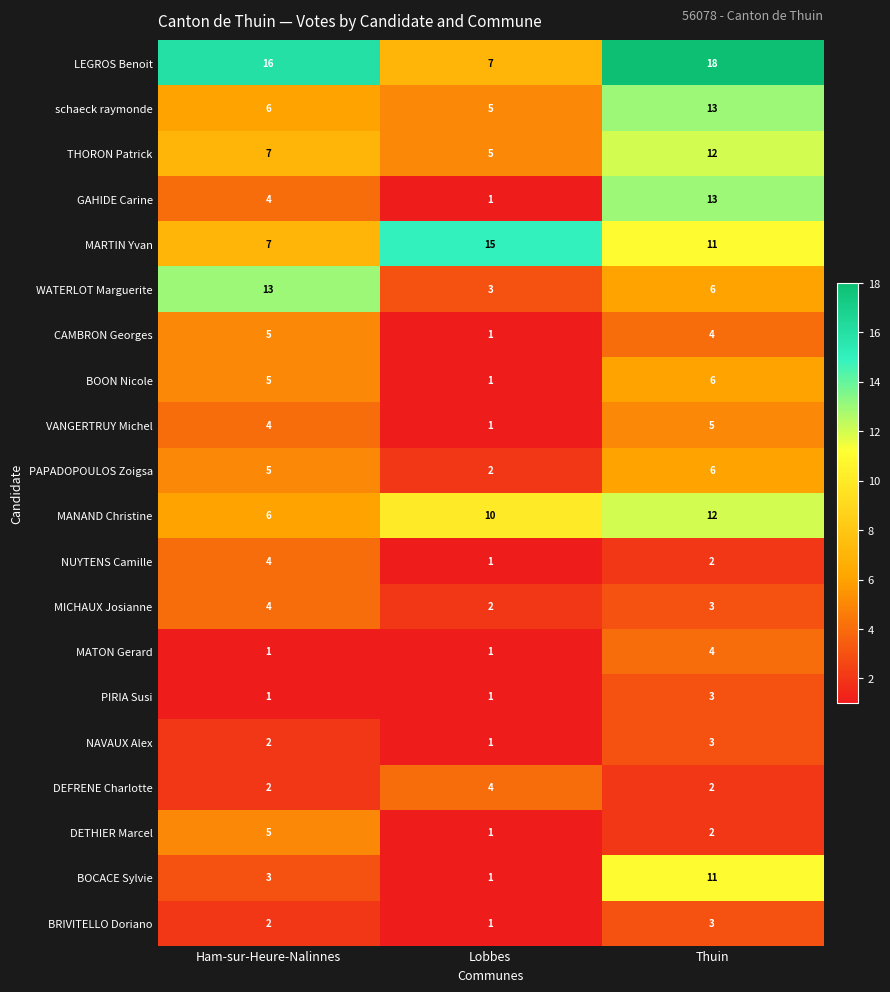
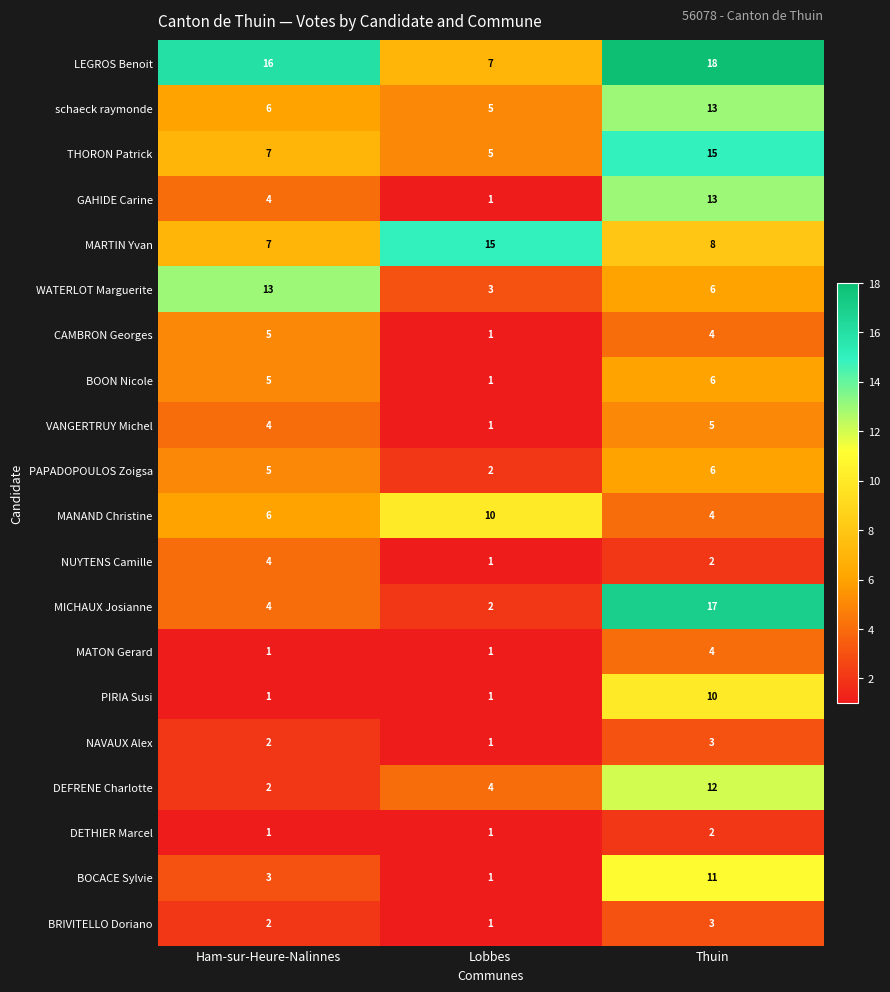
  {
    "LEGROS Benoit": {
      "Ham-sur-Heure-Nalinnes": 16,
      "Lobbes": 7,
      "Thuin": 18
    },
    "schaeck raymonde": {
      "Ham-sur-Heure-Nalinnes": 6,
      "Lobbes": 5,
      "Thuin": 13
    },
    "THORON Patrick": {
      "Ham-sur-Heure-Nalinnes": 7,
      "Lobbes": 5,
-     "Thuin": 12
+     "Thuin": 15
    },
    "GAHIDE Carine": {
      "Ham-sur-Heure-Nalinnes": 4,
      "Lobbes": 1,
      "Thuin": 13
    },
    "MARTIN Yvan": {
      "Ham-sur-Heure-Nalinnes": 7,
      "Lobbes": 15,
-     "Thuin": 11
+     "Thuin": 8
    },
    "WATERLOT Marguerite": {
      "Ham-sur-Heure-Nalinnes": 13,
      "Lobbes": 3,
      "Thuin": 6
    },
    "CAMBRON Georges": {
      "Ham-sur-Heure-Nalinnes": 5,
      "Lobbes": 1,
      "Thuin": 4
    },
    "BOON Nicole": {
      "Ham-sur-Heure-Nalinnes": 5,
      "Lobbes": 1,
      "Thuin": 6
    },
    "VANGERTRUY Michel": {
      "Ham-sur-Heure-Nalinnes": 4,
      "Lobbes": 1,
      "Thuin": 5
    },
    "PAPADOPOULOS Zoigsa": {
      "Ham-sur-Heure-Nalinnes": 5,
      "Lobbes": 2,
      "Thuin": 6
    },
    "MANAND Christine": {
      "Ham-sur-Heure-Nalinnes": 6,
      "Lobbes": 10,
-     "Thuin": 12
+     "Thuin": 4
    },
    "NUYTENS Camille": {
      "Ham-sur-Heure-Nalinnes": 4,
      "Lobbes": 1,
      "Thuin": 2
    },
    "MICHAUX Josianne": {
      "Ham-sur-Heure-Nalinnes": 4,
      "Lobbes": 2,
-     "Thuin": 3
+     "Thuin": 17
    },
    "MATON Gerard": {
      "Ham-sur-Heure-Nalinnes": 1,
      "Lobbes": 1,
      "Thuin": 4
    },
    "PIRIA Susi": {
      "Ham-sur-Heure-Nalinnes": 1,
      "Lobbes": 1,
-     "Thuin": 3
+     "Thuin": 10
    },
    "NAVAUX Alex": {
      "Ham-sur-Heure-Nalinnes": 2,
      "Lobbes": 1,
      "Thuin": 3
    },
    "DEFRENE Charlotte": {
      "Ham-sur-Heure-Nalinnes": 2,
      "Lobbes": 4,
-     "Thuin": 2
+     "Thuin": 12
    },
    "DETHIER Marcel": {
-     "Ham-sur-Heure-Nalinnes": 5,
+     "Ham-sur-Heure-Nalinnes": 1,
      "Lobbes": 1,
      "Thuin": 2
    },
    "BOCACE Sylvie": {
      "Ham-sur-Heure-Nalinnes": 3,
      "Lobbes": 1,
      "Thuin": 11
    },
    "BRIVITELLO Doriano": {
      "Ham-sur-Heure-Nalinnes": 2,
      "Lobbes": 1,
      "Thuin": 3
    }
  }
